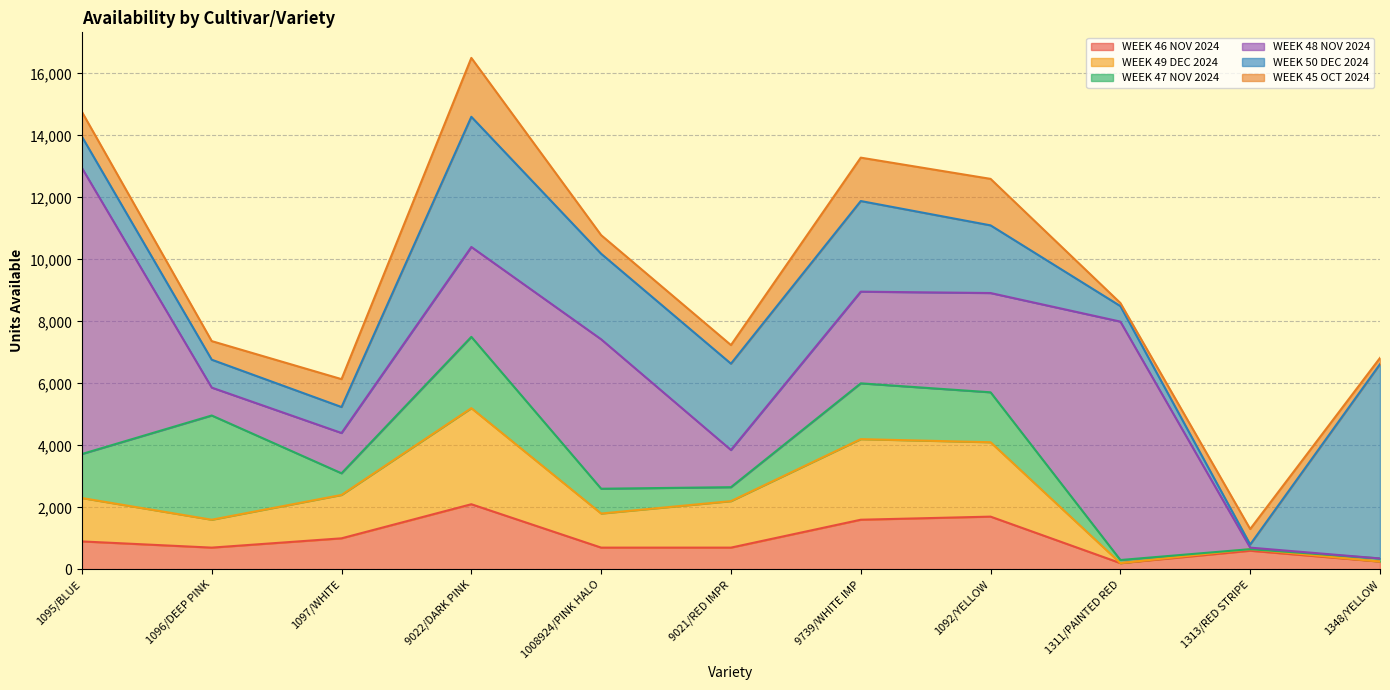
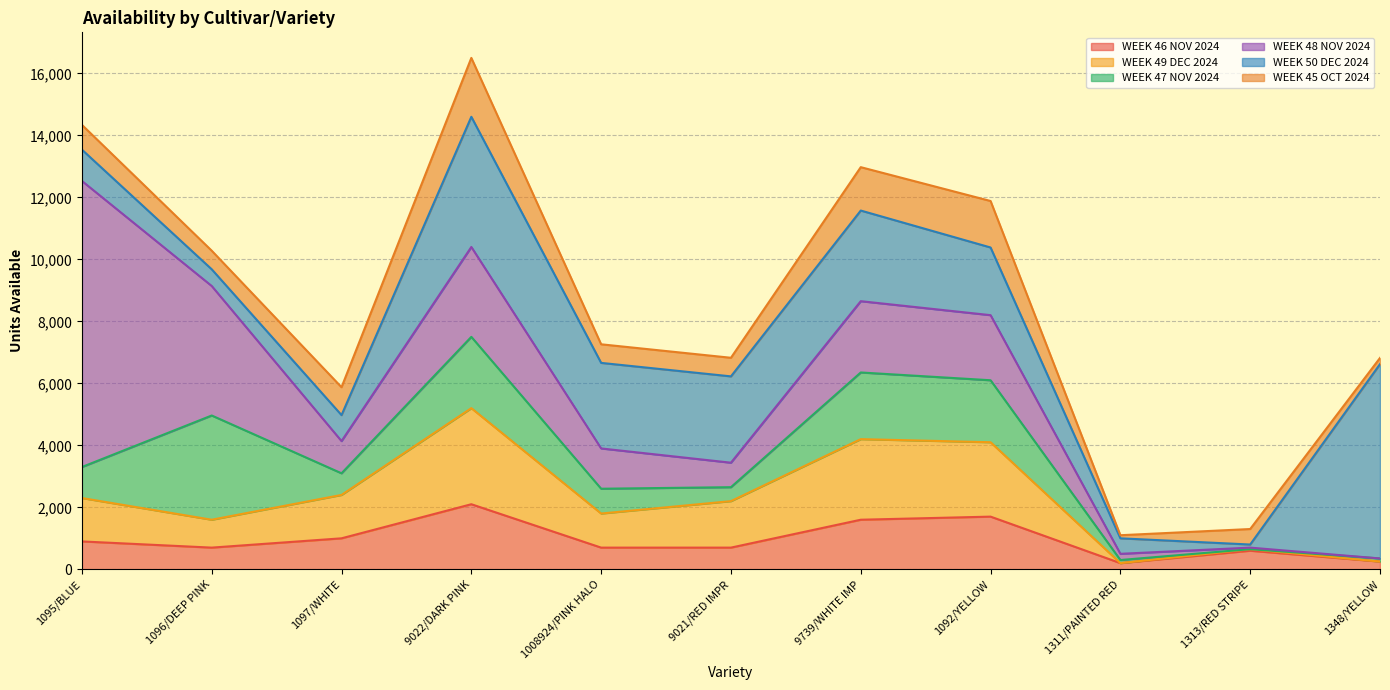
  {
    "WEEK 47 NOV 2024": {
-     "1095/BLUE": "1,400",
+     "1095/BLUE": "1,000",
      "1096/DEEP PINK": "3,400",
      "1097/WHITE": "700",
      "9022/DARK PINK": "2,300",
      "1008924/PINK HALO": "800",
      "9021/RED IMPR": "500",
-     "9739/WHITE IMP": "1,800",
-     "1092/YELLOW": "1,600",
+     "9739/WHITE IMP": "2,200",
+     "1092/YELLOW": "2,000",
      "1311/PAINTED RED": "100"
    },
    "WEEK 48 NOV 2024": {
      "1095/BLUE": "9,200",
-     "1096/DEEP PINK": "900",
-     "1097/WHITE": "1,300",
+     "1096/DEEP PINK": "4,200",
+     "1097/WHITE": "1,000",
      "9022/DARK PINK": "2,900",
-     "1008924/PINK HALO": "4,800",
-     "9021/RED IMPR": "1,200",
-     "9739/WHITE IMP": "3,000",
-     "1092/YELLOW": "3,200",
-     "1311/PAINTED RED": "7,700"
+     "1008924/PINK HALO": "1,300",
+     "9021/RED IMPR": "800",
+     "9739/WHITE IMP": "2,300",
+     "1092/YELLOW": "2,100",
+     "1311/PAINTED RED": "200"
    },
    "WEEK 50 DEC 2024": {
      "1095/BLUE": "1,000",
-     "1096/DEEP PINK": "900",
+     "1096/DEEP PINK": "500",
      "1097/WHITE": "800",
      "9022/DARK PINK": "4,200",
      "1008924/PINK HALO": "2,800",
      "9021/RED IMPR": "2,800",
      "9739/WHITE IMP": "2,900",
      "1092/YELLOW": "2,200",
      "1311/PAINTED RED": "500",
      "1313/RED STRIPE": "100",
      "1348/YELLOW": "6,300"
    }
  }
